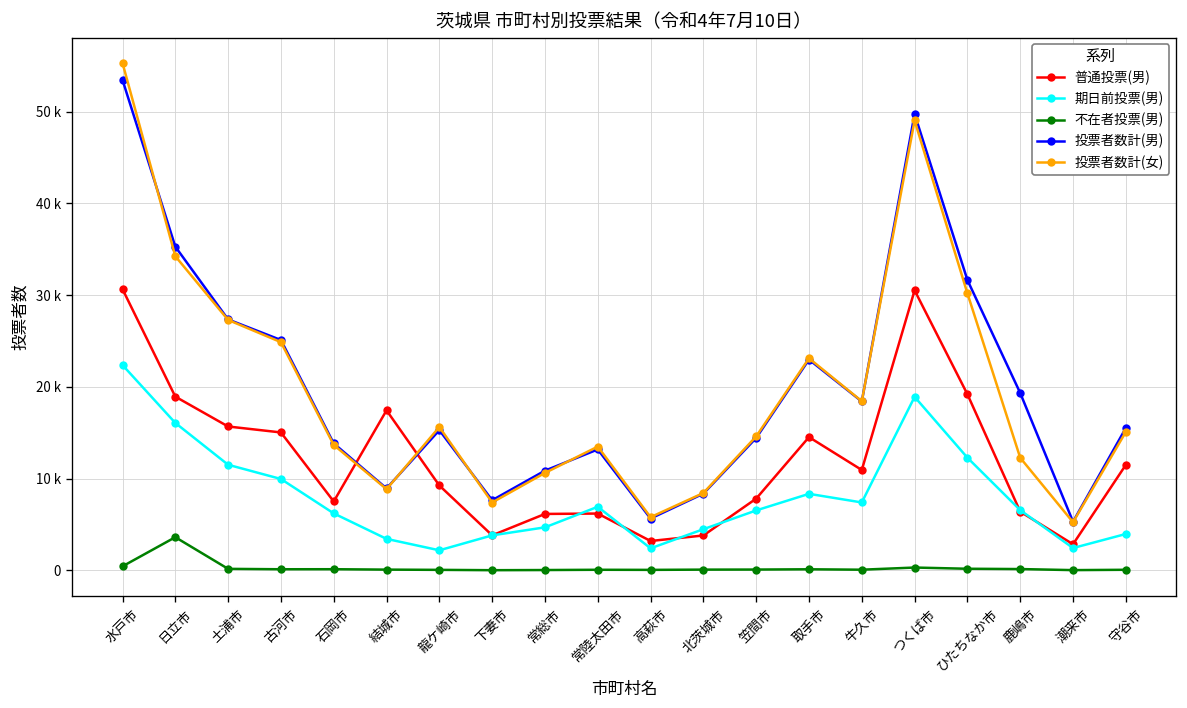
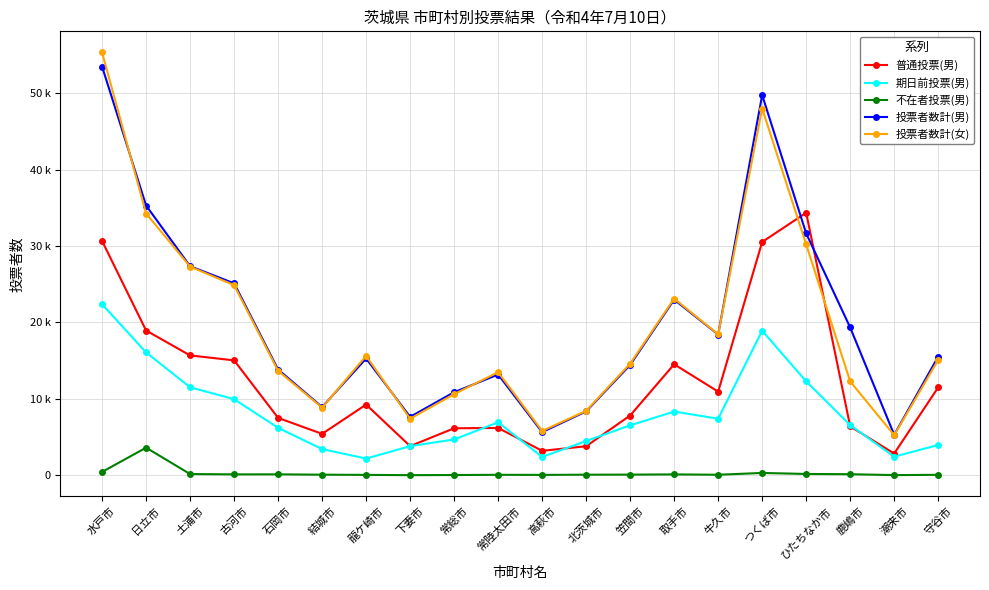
  {
    "普通投票(男)": {
      "水戸市": 31000,
      "日立市": 19000,
      "土浦市": 16000,
      "古河市": 15000,
      "石岡市": 8000,
-     "結城市": 17000,
+     "結城市": 5000,
      "龍ケ崎市": 9000,
      "常総市": 6000,
      "常陸太田市": 6000,
      "高萩市": 3000,
      "北茨城市": 4000,
      "笠間市": 8000,
      "取手市": 15000,
      "牛久市": 11000,
      "つくば市": 31000,
-     "ひたちなか市": 19000,
+     "ひたちなか市": 34000,
      "潮来市": 3000,
      "守谷市": 11000
    },
    "期日前投票(男)": {
      "水戸市": 22000,
      "日立市": 16000,
      "土浦市": 12000,
      "古河市": 10000,
      "石岡市": 6000,
      "結城市": 3000,
      "龍ケ崎市": 2000,
      "常総市": 5000,
      "常陸太田市": 7000,
      "高萩市": 2000,
      "北茨城市": 4000,
      "笠間市": 7000,
      "取手市": 8000,
      "牛久市": 7000,
      "つくば市": 19000,
      "ひたちなか市": 12000,
      "潮来市": 2000,
      "守谷市": 4000
    },
    "不在者投票(男)": {
      "水戸市": 0,
      "日立市": 4000,
      "土浦市": 0,
      "古河市": 0,
      "石岡市": 0,
      "結城市": 0,
      "龍ケ崎市": 0,
      "下妻市": 0,
      "常総市": 0,
      "常陸太田市": 0,
      "高萩市": 0,
      "北茨城市": 0,
      "笠間市": 0,
      "取手市": 0,
      "牛久市": 0,
      "つくば市": 0,
      "ひたちなか市": 0,
      "鹿嶋市": 0,
      "潮来市": 0,
      "守谷市": 0
    },
    "投票者数計(男)": {
      "水戸市": 53000,
      "日立市": 35000,
      "龍ケ崎市": 15000,
      "つくば市": 50000,
      "ひたちなか市": 32000,
      "鹿嶋市": 19000,
      "守谷市": 16000
    },
    "投票者数計(女)": {
      "水戸市": 55000,
      "日立市": 34000,
      "龍ケ崎市": 16000,
-     "つくば市": 49000,
+     "つくば市": 48000,
      "ひたちなか市": 30000,
      "鹿嶋市": 12000,
      "守谷市": 15000
    }
  }
